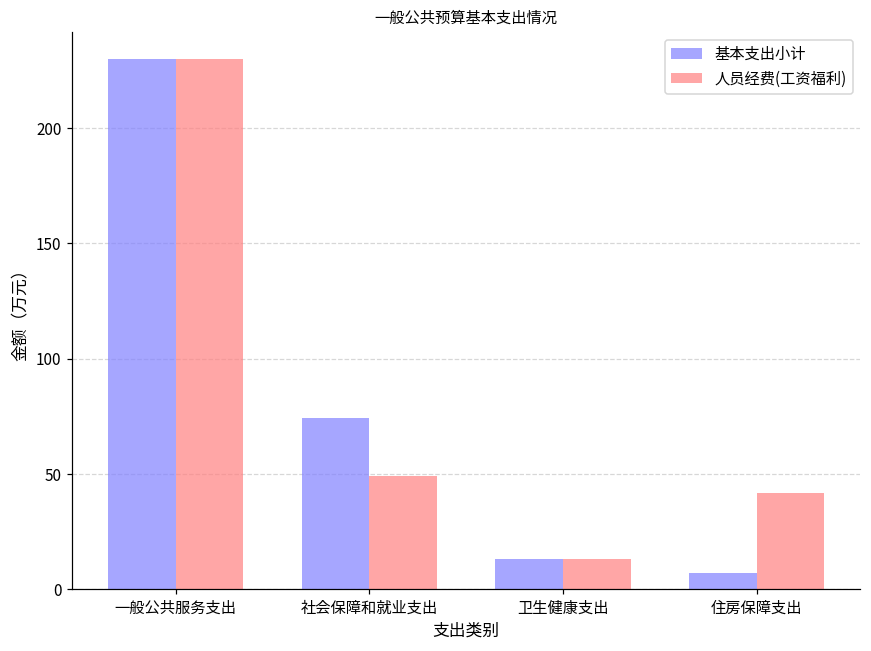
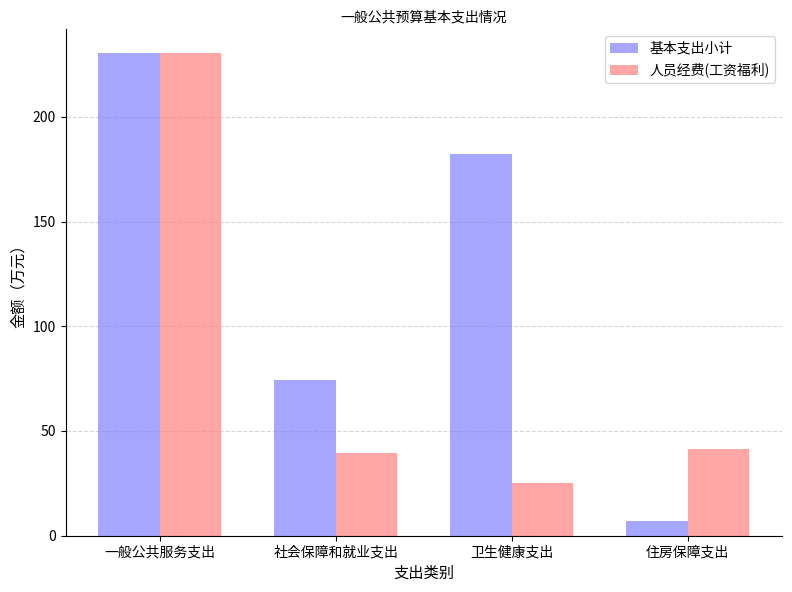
  {
    "基本支出小计": {
      "一般公共服务支出": 230,
      "社会保障和就业支出": 74,
-     "卫生健康支出": 13,
+     "卫生健康支出": 182,
      "住房保障支出": 7
    },
    "人员经费(工资福利)": {
      "一般公共服务支出": 230,
-     "社会保障和就业支出": 49,
-     "卫生健康支出": 13,
+     "社会保障和就业支出": 39,
+     "卫生健康支出": 25,
      "住房保障支出": 42
    }
  }
